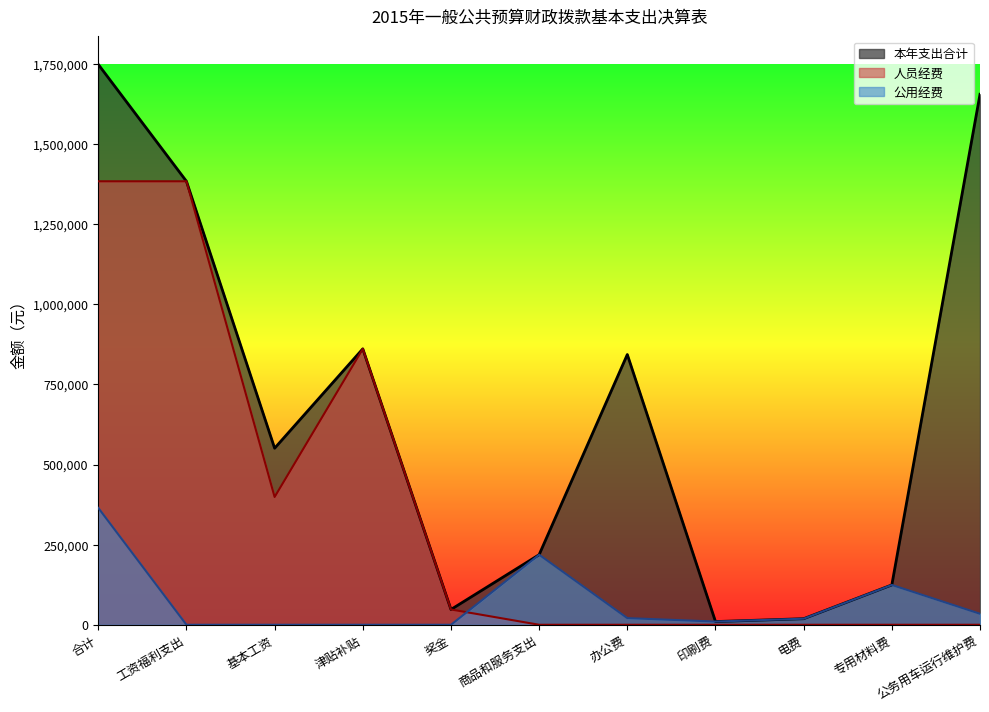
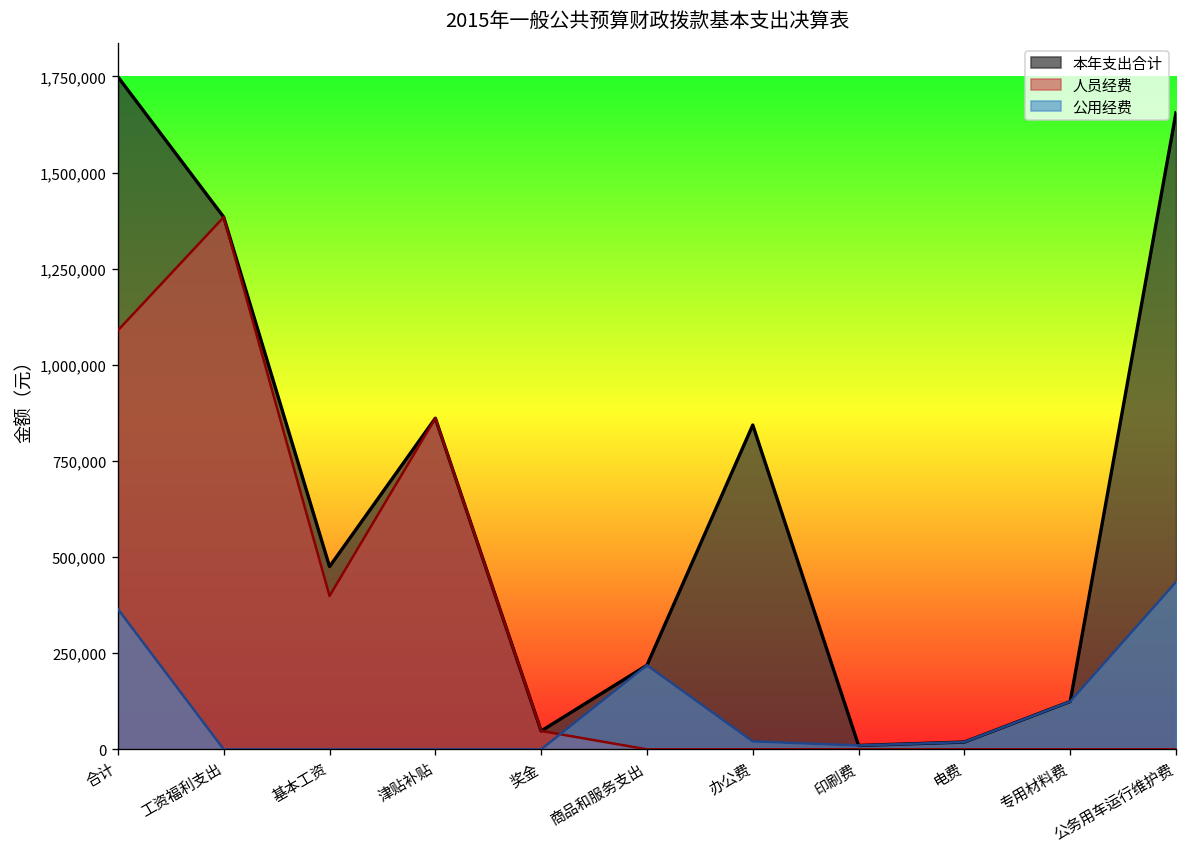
  {
    "本年支出合计": {
      "合计": "1,750,000",
-     "基本工资": "550,000",
+     "基本工资": "480,000",
      "办公费": "840,000",
      "公务用车运行维护费": "1,660,000"
    },
    "人员经费": {
-     "合计": "1,380,000",
+     "合计": "1,090,000",
      "基本工资": "400,000",
      "商品和服务支出": "0",
      "办公费": "0",
      "印刷费": "0",
      "电费": "0",
      "专用材料费": "0",
      "公务用车运行维护费": "0"
    },
    "公用经费": {
      "合计": "360,000",
      "工资福利支出": "0",
      "基本工资": "0",
      "津贴补贴": "0",
      "奖金": "0",
      "办公费": "20,000",
-     "公务用车运行维护费": "30,000"
+     "公务用车运行维护费": "440,000"
    }
  }
